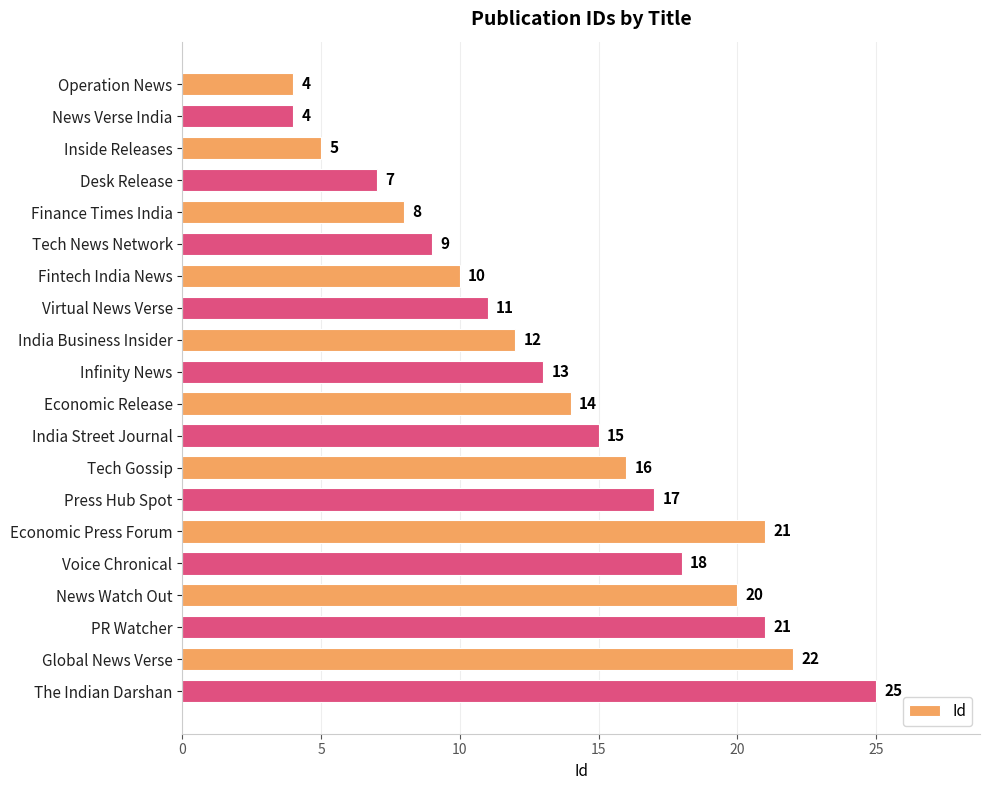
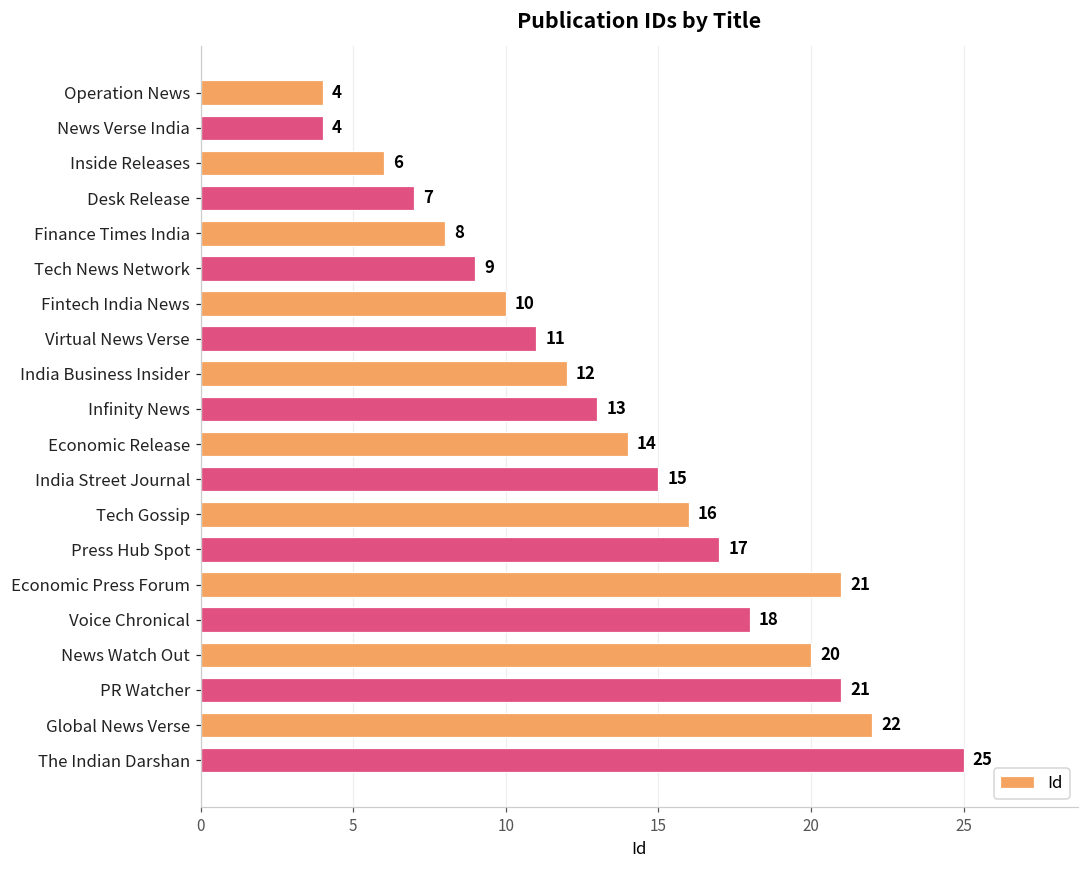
  {
    "Operation News": 4,
    "News Verse India": 4,
-   "Inside Releases": 5,
+   "Inside Releases": 6,
    "Desk Release": 7,
    "Finance Times India": 8,
    "Tech News Network": 9,
    "Fintech India News": 10,
    "Virtual News Verse": 11,
    "India Business Insider": 12,
    "Infinity News": 13,
    "Economic Release": 14,
    "India Street Journal": 15,
    "Tech Gossip": 16,
    "Press Hub Spot": 17,
    "Economic Press Forum": 21,
    "Voice Chronical": 18,
    "News Watch Out": 20,
    "PR Watcher": 21,
    "Global News Verse": 22,
    "The Indian Darshan": 25
  }
